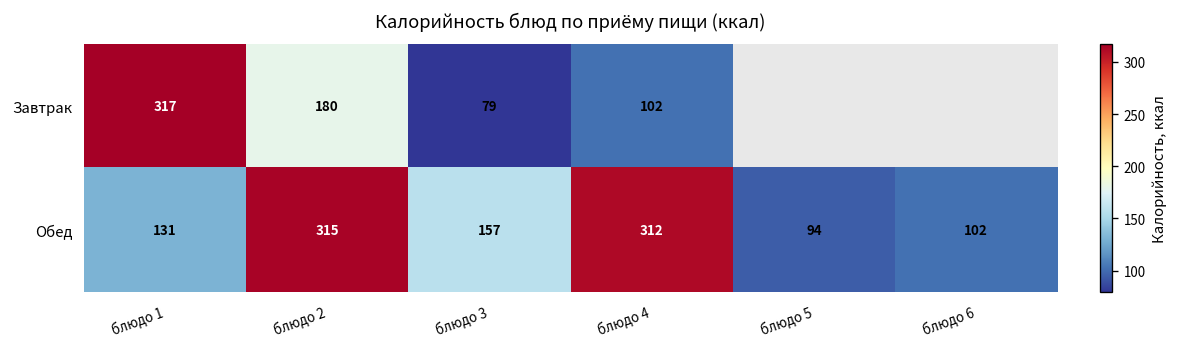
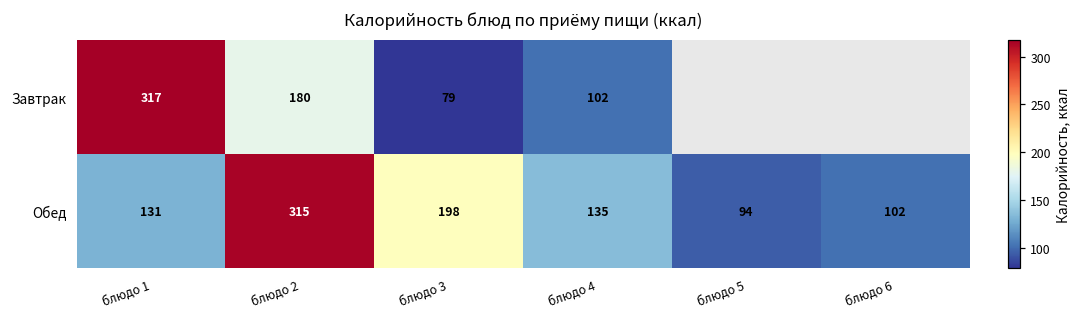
  {
    "Завтрак": {
      "блюдо 1": 317,
      "блюдо 2": 180,
      "блюдо 3": 79,
      "блюдо 4": 102
    },
    "Обед": {
      "блюдо 1": 131,
      "блюдо 2": 315,
-     "блюдо 3": 157,
-     "блюдо 4": 312,
+     "блюдо 3": 198,
+     "блюдо 4": 135,
      "блюдо 5": 94,
      "блюдо 6": 102
    }
  }
